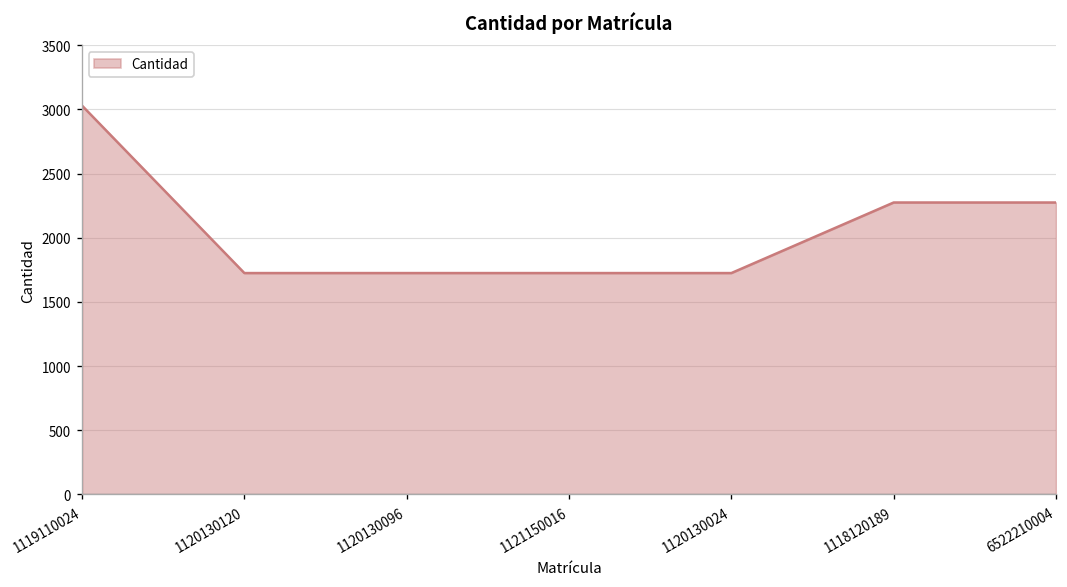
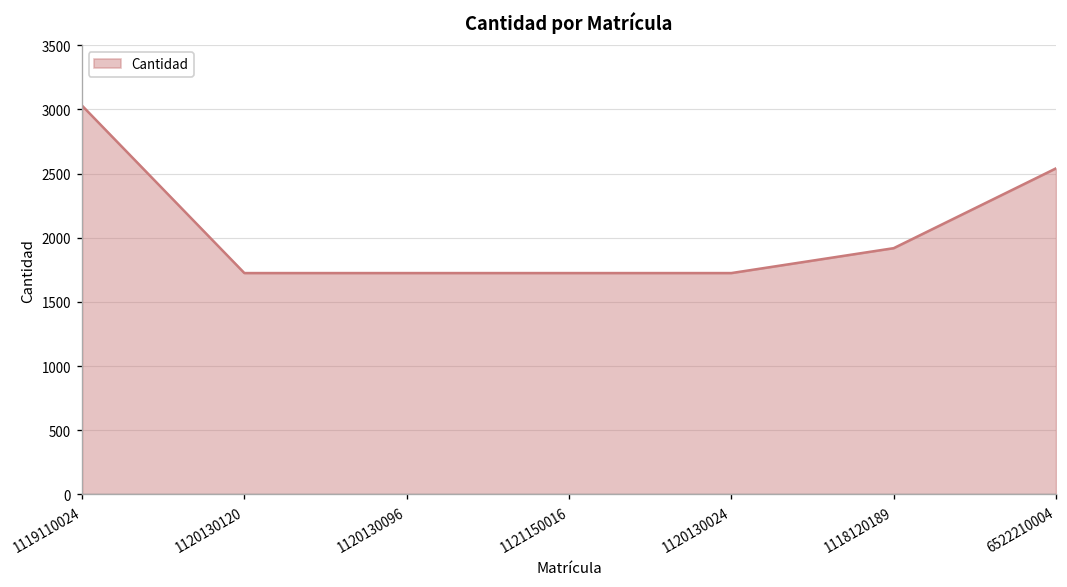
  {
    "1119110024": 3030,
    "1120130120": 1730,
    "1120130096": 1730,
    "1121150016": 1730,
    "1120130024": 1730,
-   "1118120189": 2280,
-   "6522210004": 2280
+   "1118120189": 1920,
+   "6522210004": 2540
  }
